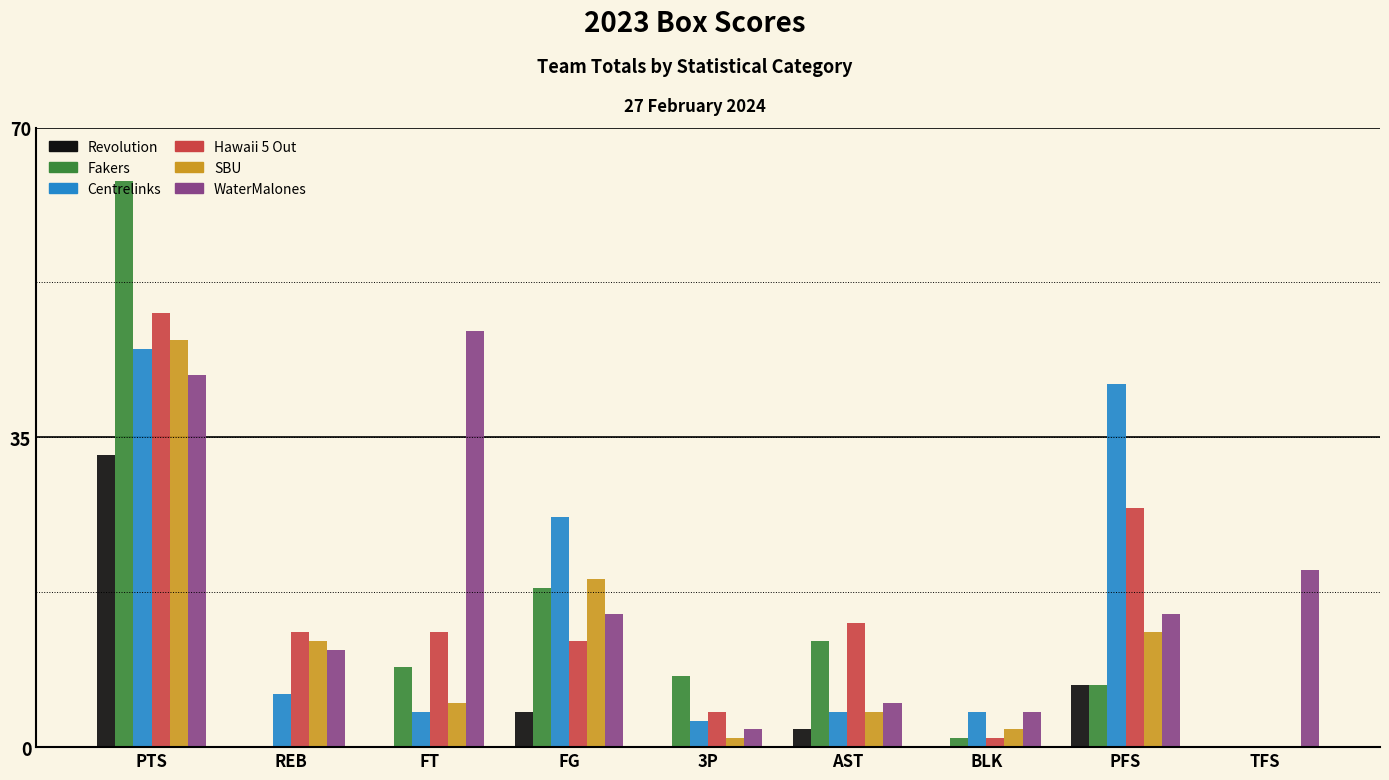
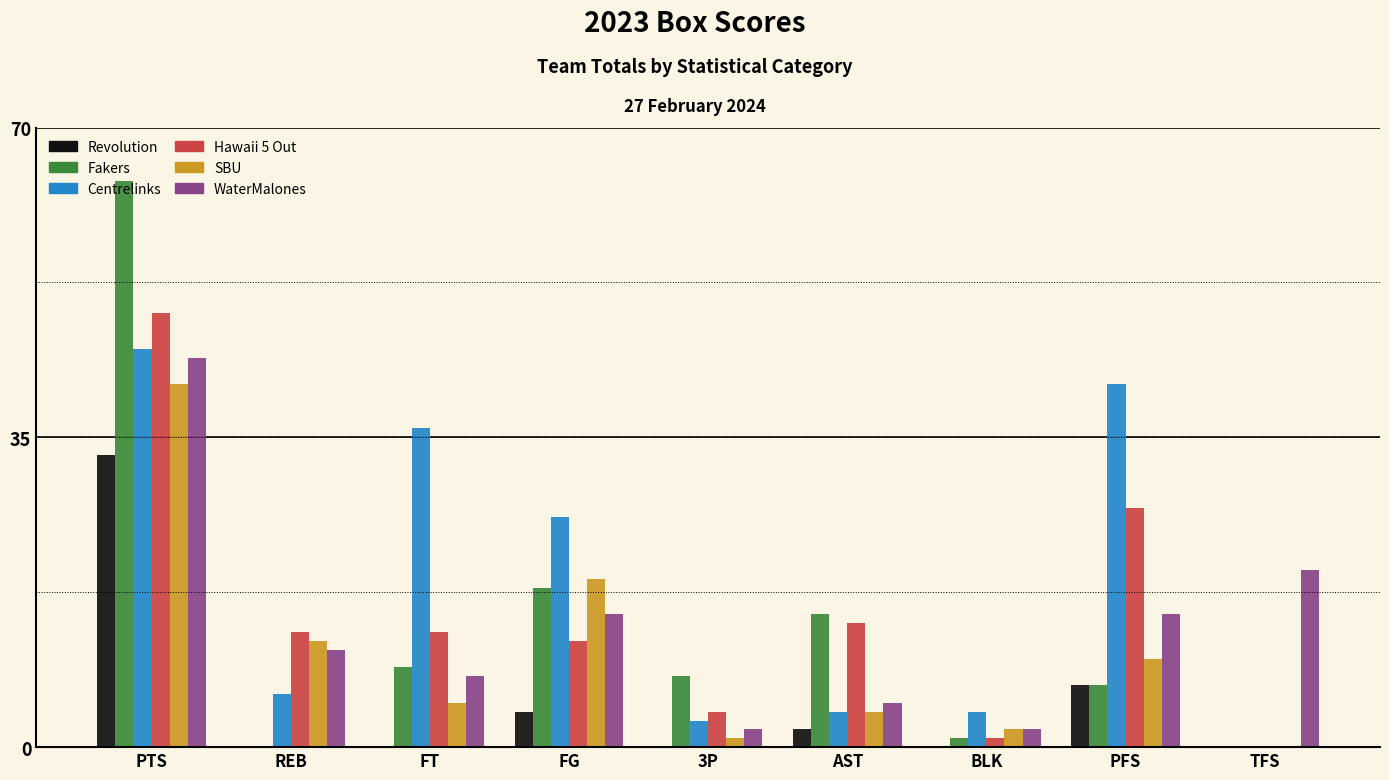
  {
    "Revolution": {
      "PTS": 33,
      "REB": 0,
      "FT": 0,
      "FG": 4,
      "3P": 0,
      "AST": 2,
      "BLK": 0,
      "PFS": 7,
      "TFS": 0
    },
    "Fakers": {
      "PTS": 64,
      "REB": 0,
      "FT": 9,
      "FG": 18,
      "3P": 8,
-     "AST": 12,
+     "AST": 15,
      "BLK": 1,
      "PFS": 7,
      "TFS": 0
    },
    "Centrelinks": {
      "PTS": 45,
      "REB": 6,
-     "FT": 4,
+     "FT": 36,
      "FG": 26,
      "3P": 3,
      "AST": 4,
      "BLK": 4,
      "PFS": 41,
      "TFS": 0
    },
    "Hawaii 5 Out": {
      "PTS": 49,
      "REB": 13,
      "FT": 13,
      "FG": 12,
      "3P": 4,
      "AST": 14,
      "BLK": 1,
      "PFS": 27,
      "TFS": 0
    },
    "SBU": {
-     "PTS": 46,
+     "PTS": 41,
      "REB": 12,
      "FT": 5,
      "FG": 19,
      "3P": 1,
      "AST": 4,
      "BLK": 2,
-     "PFS": 13,
+     "PFS": 10,
      "TFS": 0
    },
    "WaterMalones": {
-     "PTS": 42,
+     "PTS": 44,
      "REB": 11,
-     "FT": 47,
+     "FT": 8,
      "FG": 15,
      "3P": 2,
      "AST": 5,
-     "BLK": 4,
+     "BLK": 2,
      "PFS": 15,
      "TFS": 20
    }
  }
